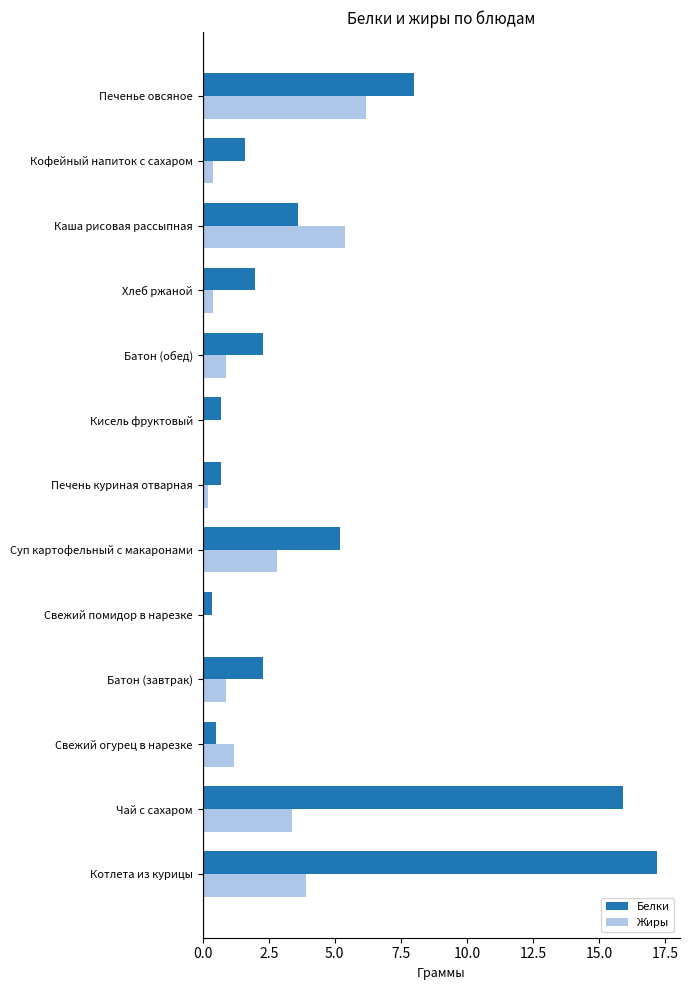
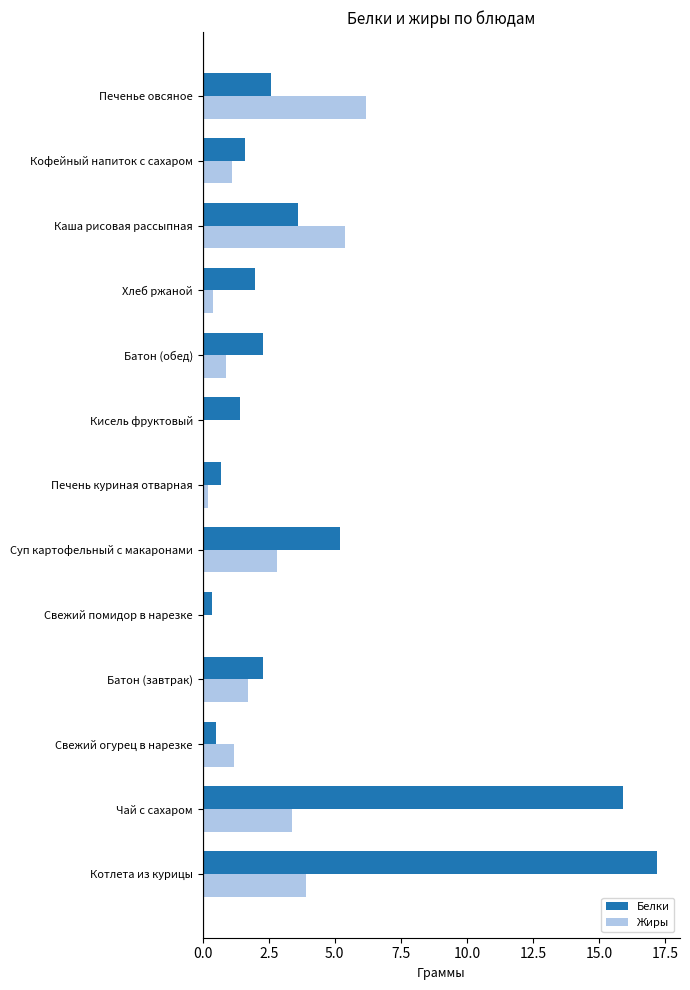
  {
    "Белки": {
-     "Печенье овсяное": 8.0,
+     "Печенье овсяное": 2.6,
      "Кофейный напиток с сахаром": 1.6,
      "Каша рисовая рассыпная": 3.6,
      "Хлеб ржаной": 2.0,
      "Батон (обед)": 2.3,
-     "Кисель фруктовый": 0.7,
+     "Кисель фруктовый": 1.4,
      "Печень куриная отварная": 0.7,
      "Суп картофельный с макаронами": 5.2,
      "Свежий помидор в нарезке": 0.4,
      "Батон (завтрак)": 2.3,
      "Свежий огурец в нарезке": 0.5,
      "Чай с сахаром": 15.9,
      "Котлета из курицы": 17.2
    },
    "Жиры": {
      "Печенье овсяное": 6.2,
-     "Кофейный напиток с сахаром": 0.4,
+     "Кофейный напиток с сахаром": 1.1,
      "Каша рисовая рассыпная": 5.4,
      "Хлеб ржаной": 0.4,
      "Батон (обед)": 0.9,
      "Кисель фруктовый": 0.0,
      "Печень куриная отварная": 0.2,
      "Суп картофельный с макаронами": 2.8,
-     "Батон (завтрак)": 0.9,
+     "Батон (завтрак)": 1.7,
      "Свежий огурец в нарезке": 1.2,
      "Чай с сахаром": 3.4,
      "Котлета из курицы": 3.9
    }
  }
